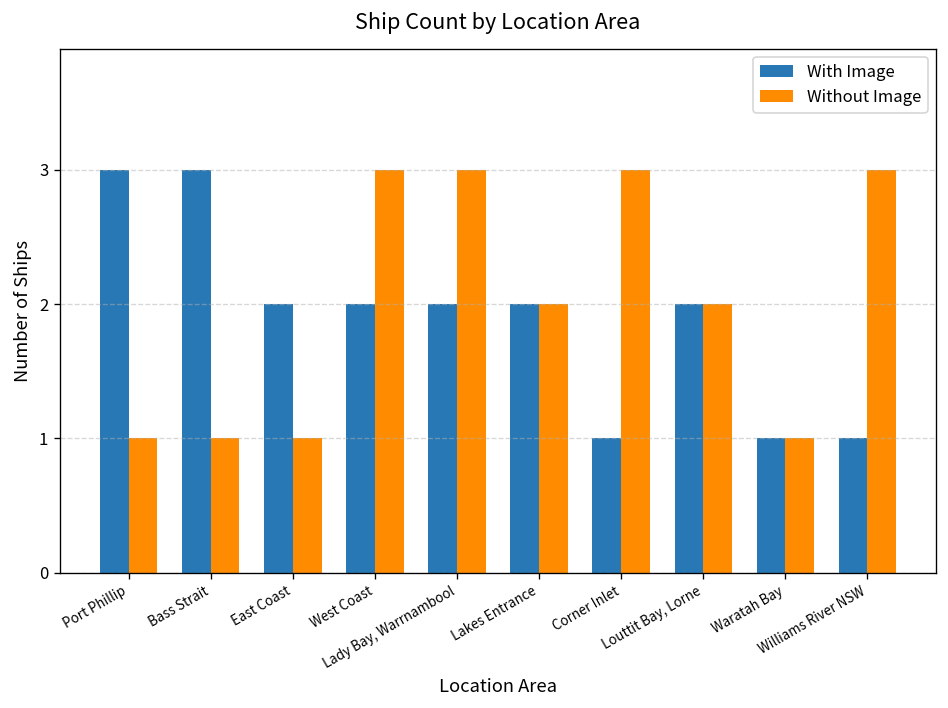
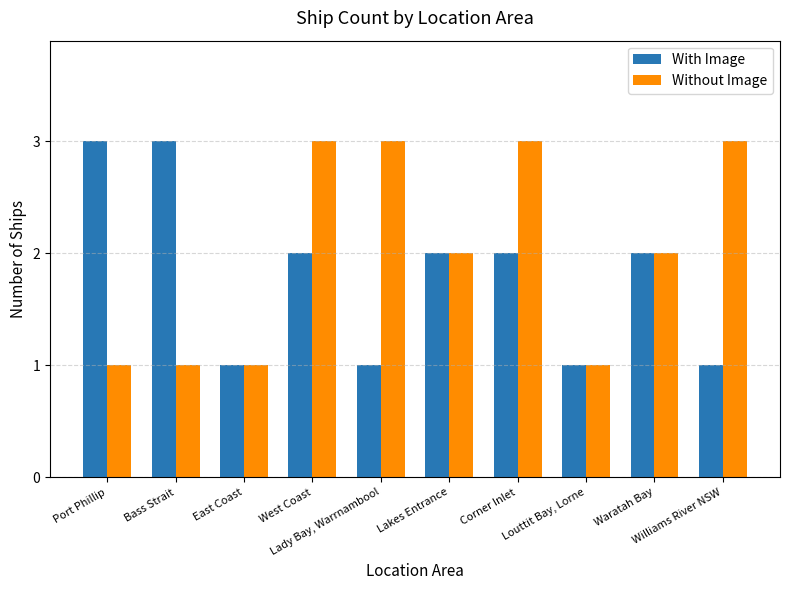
  {
    "With Image": {
      "Port Phillip": 3,
      "Bass Strait": 3,
-     "East Coast": 2,
+     "East Coast": 1,
      "West Coast": 2,
-     "Lady Bay, Warrnambool": 2,
+     "Lady Bay, Warrnambool": 1,
      "Lakes Entrance": 2,
-     "Corner Inlet": 1,
-     "Louttit Bay, Lorne": 2,
-     "Waratah Bay": 1,
+     "Corner Inlet": 2,
+     "Louttit Bay, Lorne": 1,
+     "Waratah Bay": 2,
      "Williams River NSW": 1
    },
    "Without Image": {
      "Port Phillip": 1,
      "Bass Strait": 1,
      "East Coast": 1,
      "West Coast": 3,
      "Lady Bay, Warrnambool": 3,
      "Lakes Entrance": 2,
      "Corner Inlet": 3,
-     "Louttit Bay, Lorne": 2,
-     "Waratah Bay": 1,
+     "Louttit Bay, Lorne": 1,
+     "Waratah Bay": 2,
      "Williams River NSW": 3
    }
  }
